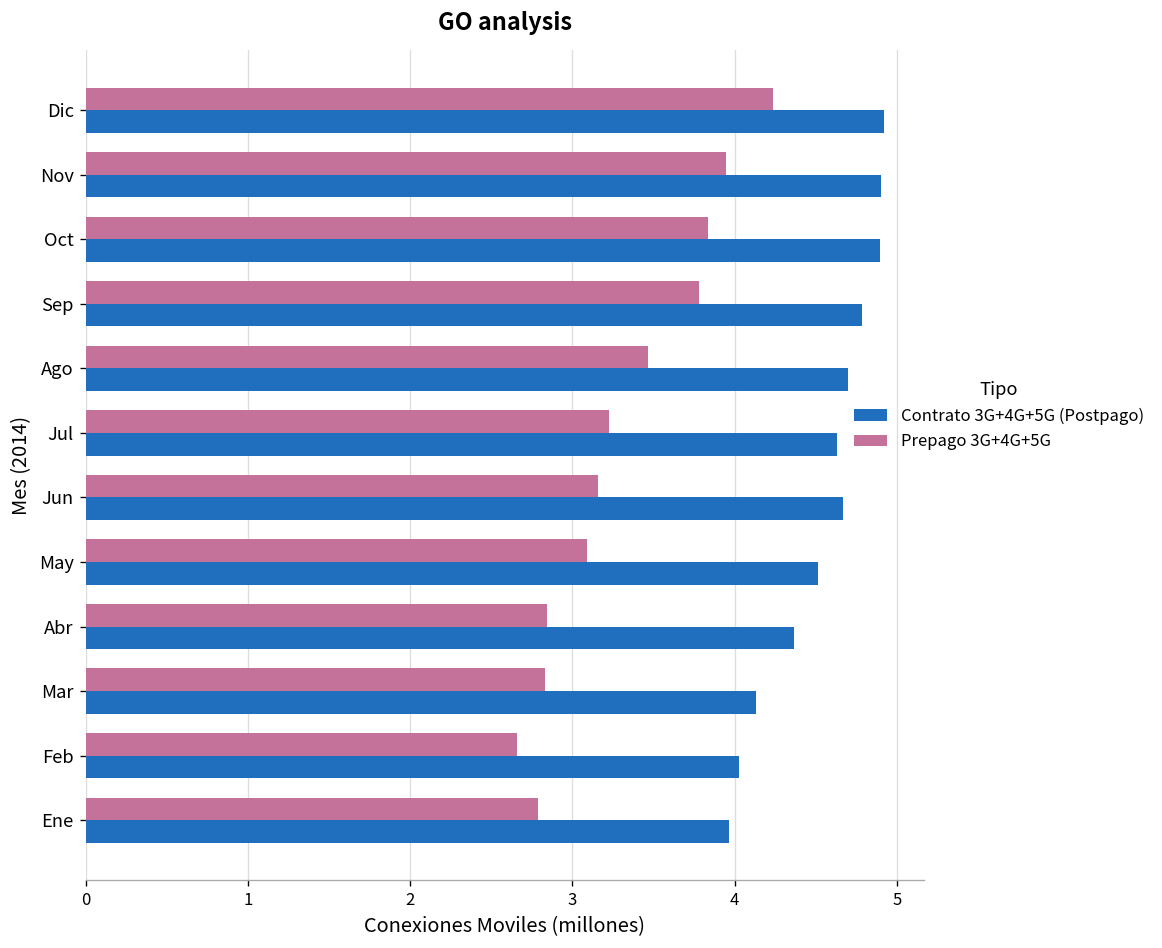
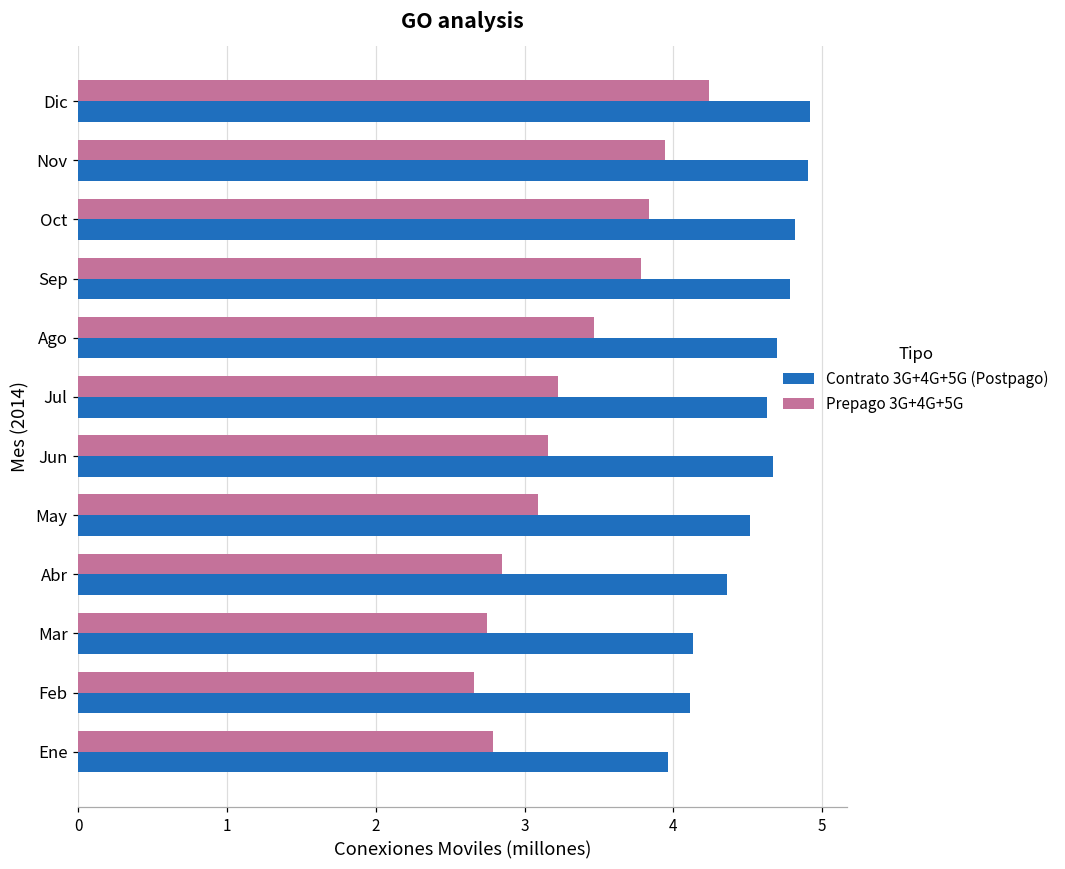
  {
    "Contrato 3G+4G+5G (Postpago)": {
      "Dic": 4.92,
      "Nov": 4.90,
-     "Oct": 4.90,
+     "Oct": 4.82,
      "Sep": 4.78,
      "Ago": 4.70,
      "Jul": 4.63,
      "Jun": 4.67,
      "May": 4.52,
      "Abr": 4.36,
      "Mar": 4.13,
-     "Feb": 4.02,
+     "Feb": 4.11,
      "Ene": 3.96
    },
    "Prepago 3G+4G+5G": {
      "Dic": 4.24,
      "Nov": 3.95,
      "Oct": 3.83,
      "Sep": 3.78,
      "Ago": 3.47,
      "Jul": 3.22,
      "Jun": 3.16,
      "May": 3.09,
      "Abr": 2.85,
-     "Mar": 2.83,
+     "Mar": 2.75,
      "Feb": 2.66,
      "Ene": 2.79
    }
  }
